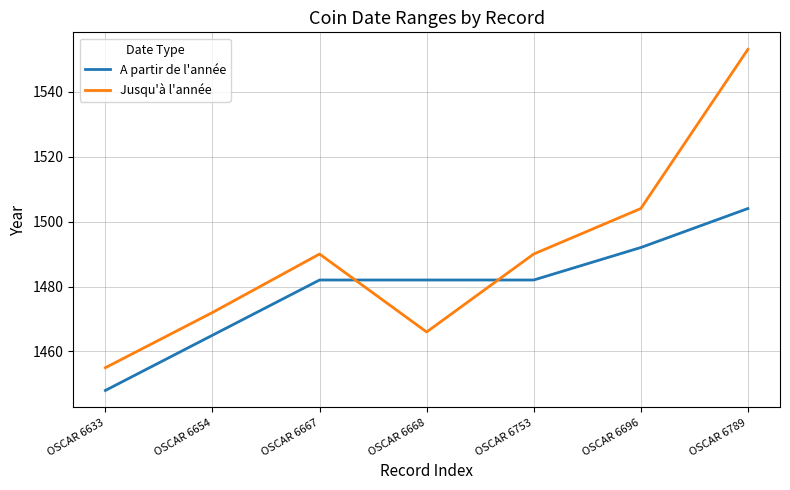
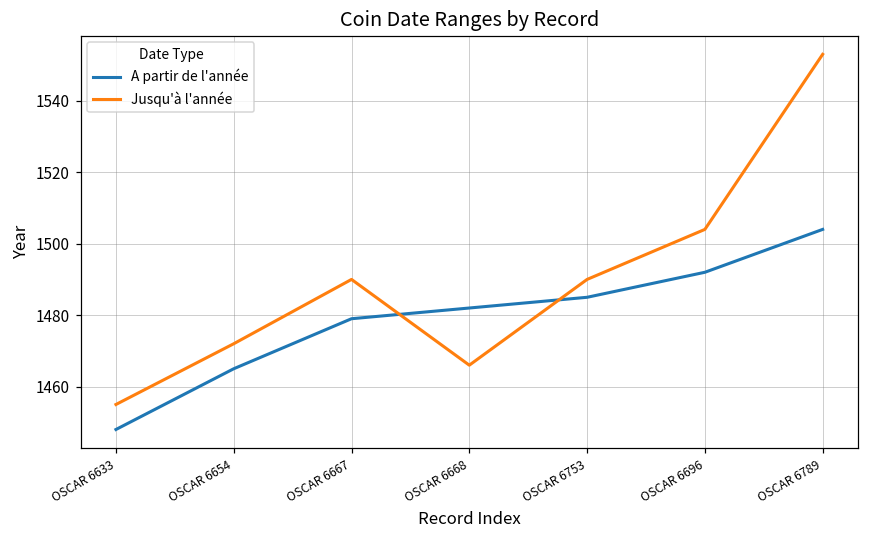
  {
    "A partir de l'année": {
      "OSCAR 6633": 1448,
      "OSCAR 6654": 1465,
-     "OSCAR 6667": 1482,
+     "OSCAR 6667": 1479,
      "OSCAR 6668": 1482,
-     "OSCAR 6753": 1482,
+     "OSCAR 6753": 1485,
      "OSCAR 6696": 1492,
      "OSCAR 6789": 1504
    },
    "Jusqu'à l'année": {
      "OSCAR 6633": 1455,
      "OSCAR 6654": 1472,
      "OSCAR 6667": 1490,
      "OSCAR 6668": 1466,
      "OSCAR 6753": 1490,
      "OSCAR 6696": 1504,
      "OSCAR 6789": 1553
    }
  }
